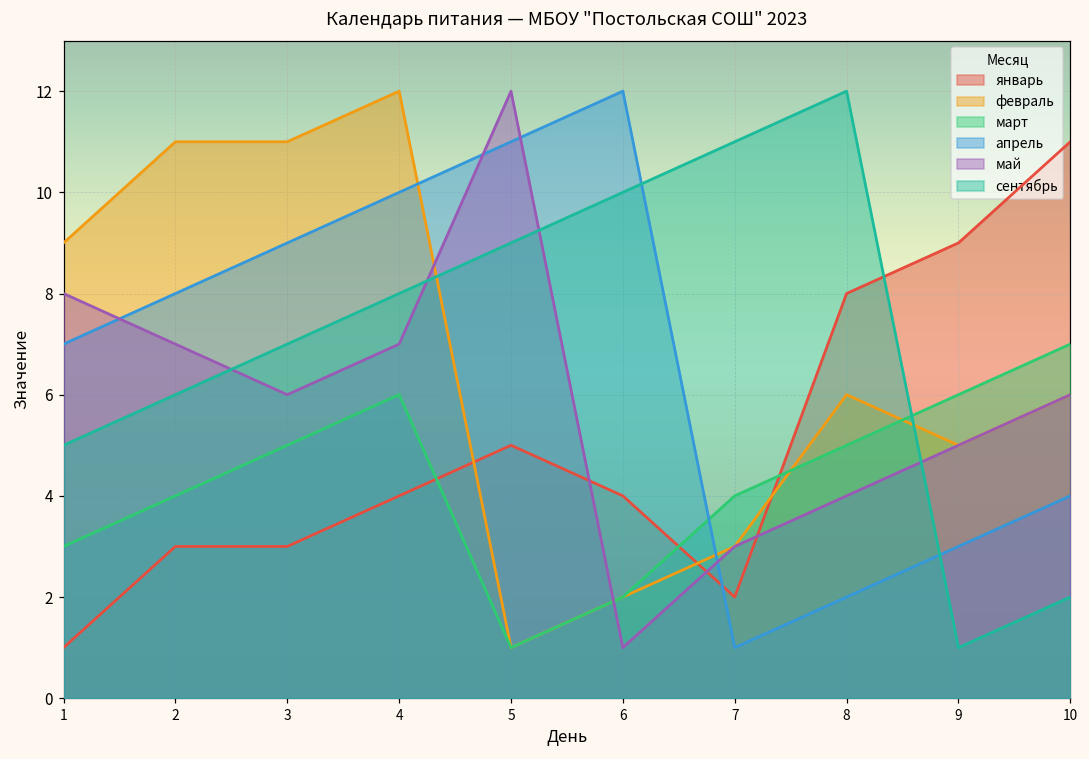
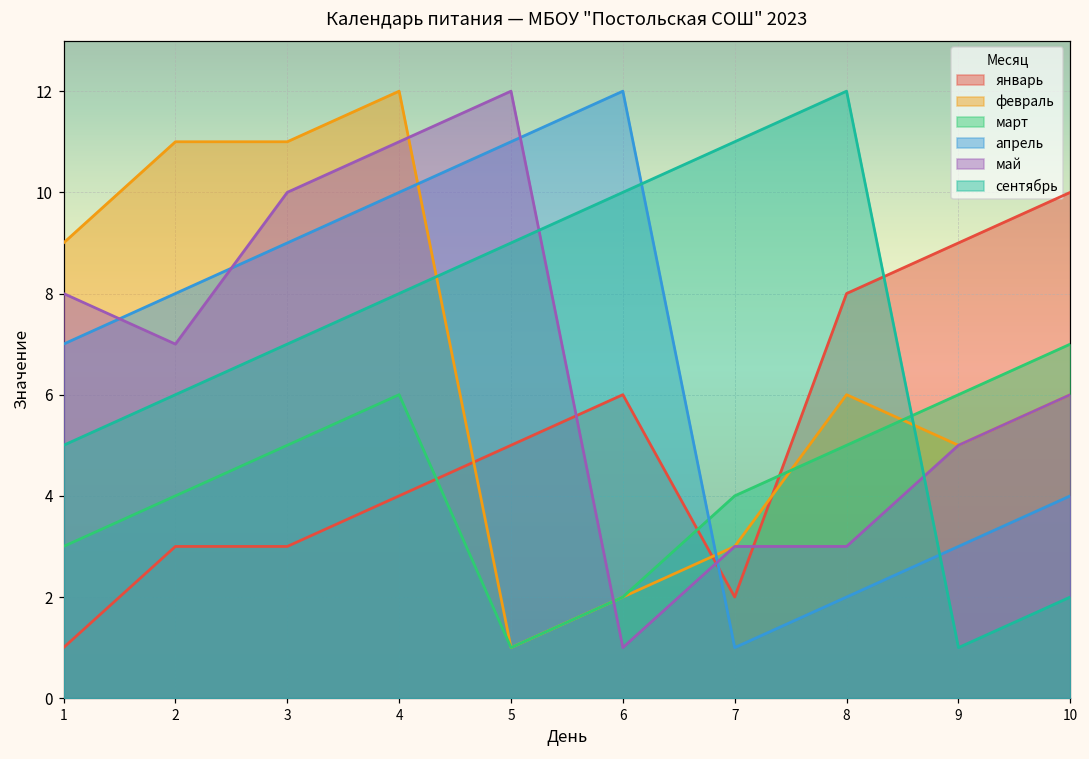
  {
    "январь": {
      "1": 1,
      "2": 3,
      "3": 3,
      "4": 4,
      "5": 5,
-     "6": 4,
+     "6": 6,
      "7": 2,
      "8": 8,
      "9": 9,
-     "10": 11
+     "10": 10
    },
    "февраль": {
      "1": 9,
      "2": 11,
      "3": 11,
      "4": 12,
      "8": 6
    },
    "май": {
      "1": 8,
      "2": 7,
-     "3": 6,
-     "4": 7,
+     "3": 10,
+     "4": 11,
      "5": 12,
      "6": 1,
-     "8": 4
+     "8": 3
    }
  }
